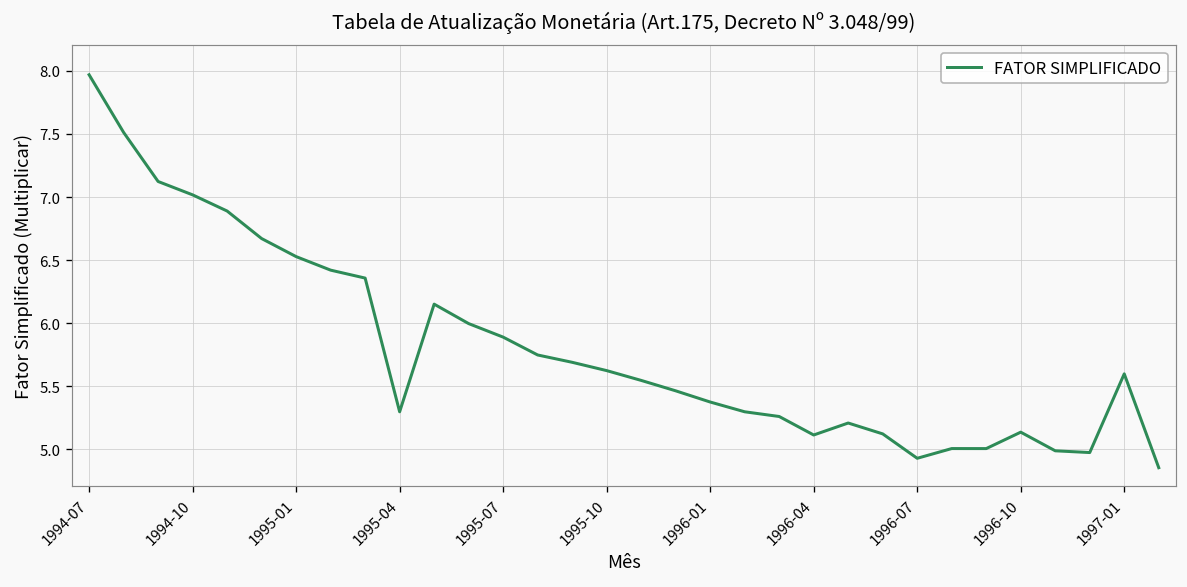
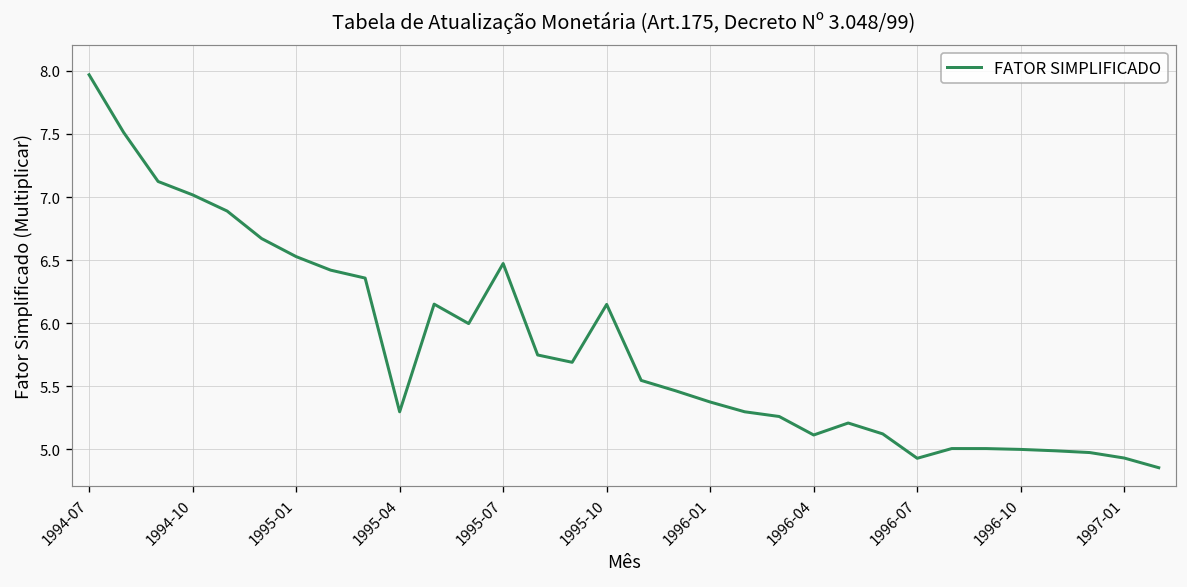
  {
    "1994-07": 7.97,
    "1994-10": 7.02,
    "1995-01": 6.53,
    "1995-04": 5.30,
-   "1995-07": 5.89,
-   "1995-10": 5.62,
+   "1995-07": 6.47,
+   "1995-10": 6.15,
    "1996-01": 5.38,
    "1996-04": 5.11,
    "1996-07": 4.93,
-   "1996-10": 5.14,
-   "1997-01": 5.60
+   "1996-10": 5.00,
+   "1997-01": 4.93
  }
